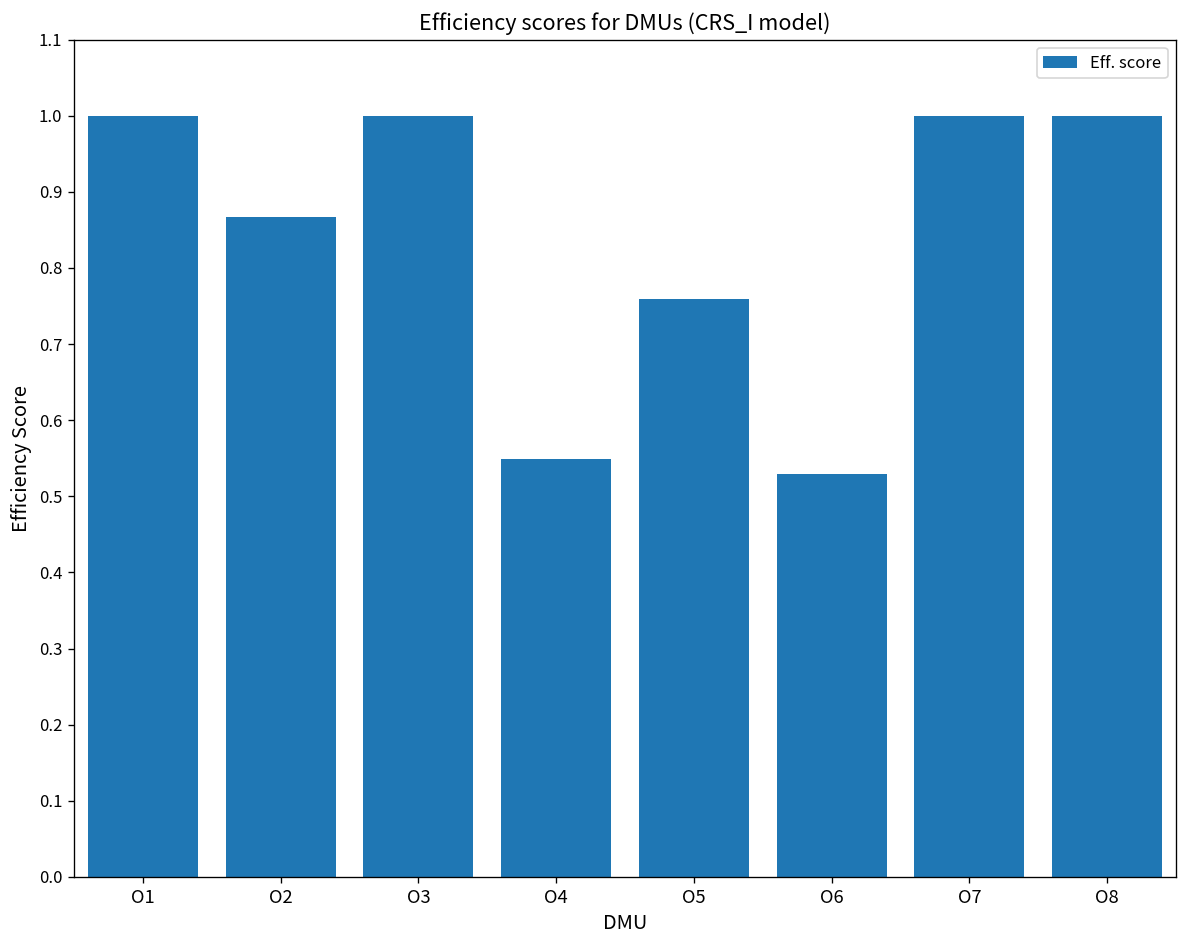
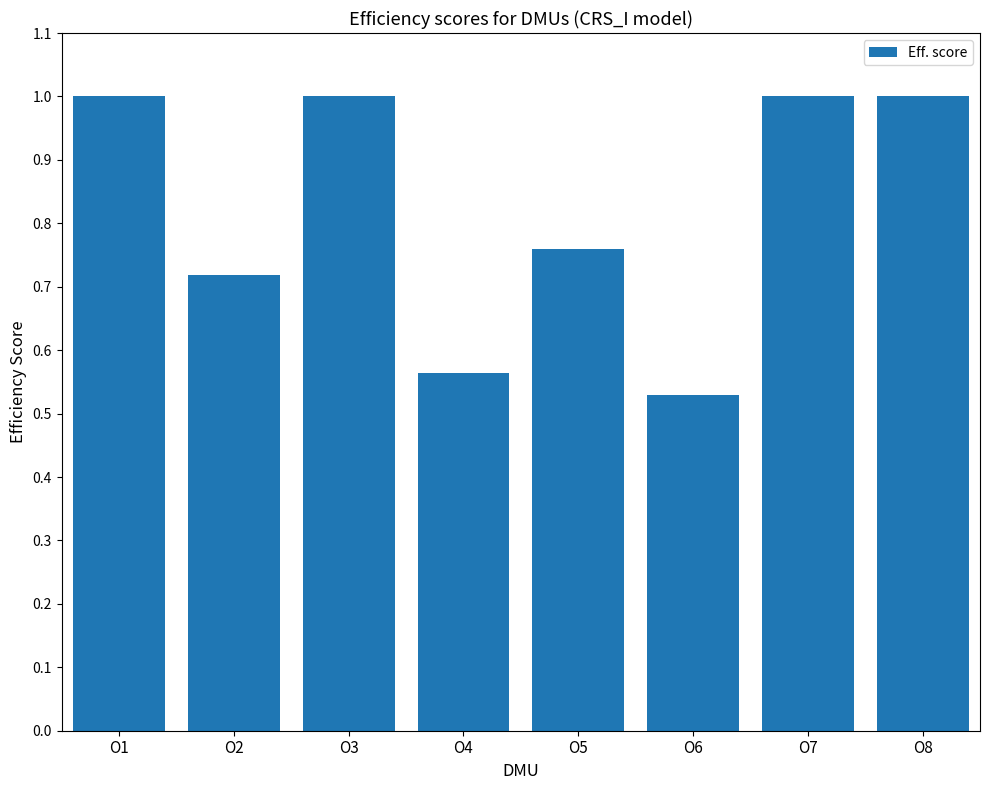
  {
    "O1": 1.00,
-   "O2": 0.87,
+   "O2": 0.72,
    "O3": 1.00,
-   "O4": 0.55,
+   "O4": 0.56,
    "O5": 0.76,
    "O6": 0.53,
    "O7": 1.00,
    "O8": 1.00
  }
